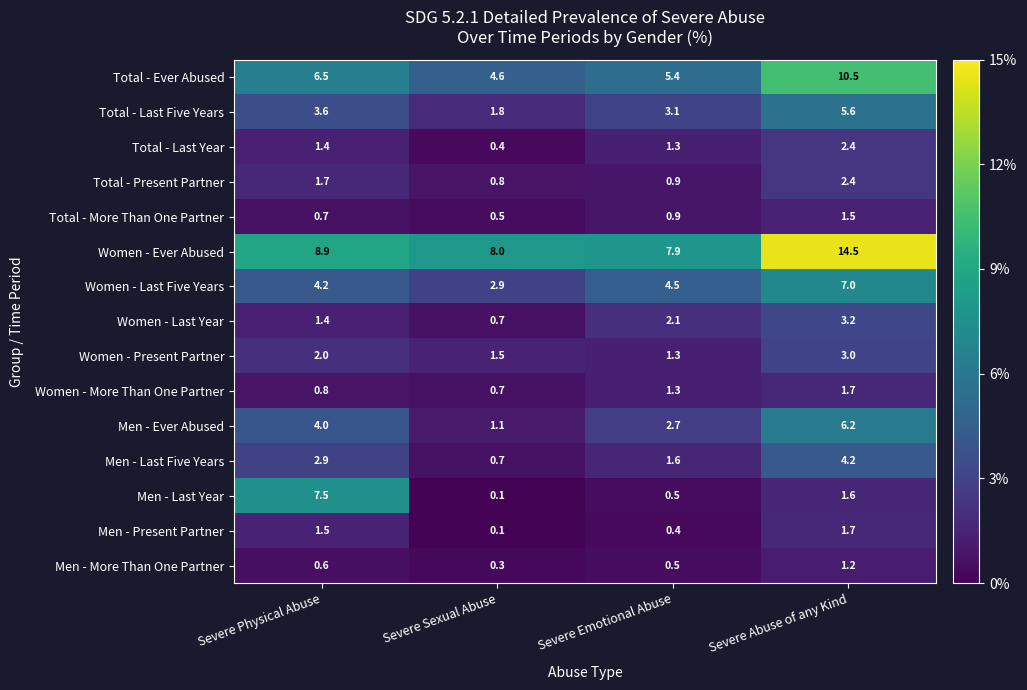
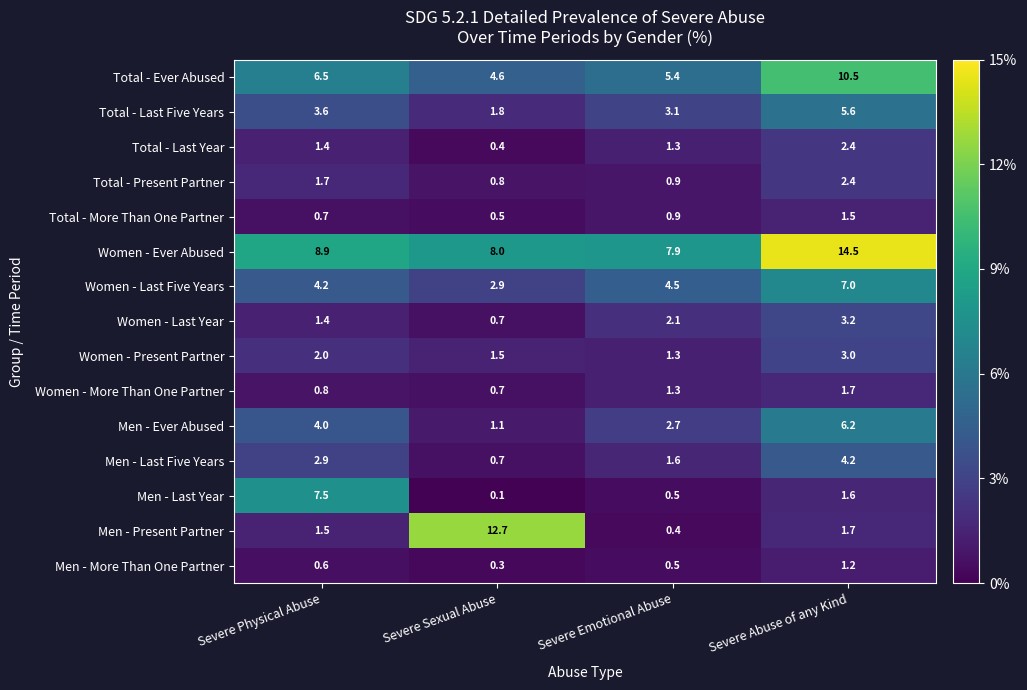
  {
    "Total - Ever Abused": {
      "Severe Physical Abuse": 6.5,
      "Severe Sexual Abuse": 4.6,
      "Severe Emotional Abuse": 5.4,
      "Severe Abuse of any Kind": 10.5
    },
    "Total - Last Five Years": {
      "Severe Physical Abuse": 3.6,
      "Severe Sexual Abuse": 1.8,
      "Severe Emotional Abuse": 3.1,
      "Severe Abuse of any Kind": 5.6
    },
    "Total - Last Year": {
      "Severe Physical Abuse": 1.4,
      "Severe Sexual Abuse": 0.4,
      "Severe Emotional Abuse": 1.3,
      "Severe Abuse of any Kind": 2.4
    },
    "Total - Present Partner": {
      "Severe Physical Abuse": 1.7,
      "Severe Sexual Abuse": 0.8,
      "Severe Emotional Abuse": 0.9,
      "Severe Abuse of any Kind": 2.4
    },
    "Total - More Than One Partner": {
      "Severe Physical Abuse": 0.7,
      "Severe Sexual Abuse": 0.5,
      "Severe Emotional Abuse": 0.9,
      "Severe Abuse of any Kind": 1.5
    },
    "Women - Ever Abused": {
      "Severe Physical Abuse": 8.9,
      "Severe Sexual Abuse": 8.0,
      "Severe Emotional Abuse": 7.9,
      "Severe Abuse of any Kind": 14.5
    },
    "Women - Last Five Years": {
      "Severe Physical Abuse": 4.2,
      "Severe Sexual Abuse": 2.9,
      "Severe Emotional Abuse": 4.5,
      "Severe Abuse of any Kind": 7.0
    },
    "Women - Last Year": {
      "Severe Physical Abuse": 1.4,
      "Severe Sexual Abuse": 0.7,
      "Severe Emotional Abuse": 2.1,
      "Severe Abuse of any Kind": 3.2
    },
    "Women - Present Partner": {
      "Severe Physical Abuse": 2.0,
      "Severe Sexual Abuse": 1.5,
      "Severe Emotional Abuse": 1.3,
      "Severe Abuse of any Kind": 3.0
    },
    "Women - More Than One Partner": {
      "Severe Physical Abuse": 0.8,
      "Severe Sexual Abuse": 0.7,
      "Severe Emotional Abuse": 1.3,
      "Severe Abuse of any Kind": 1.7
    },
    "Men - Ever Abused": {
      "Severe Physical Abuse": 4.0,
      "Severe Sexual Abuse": 1.1,
      "Severe Emotional Abuse": 2.7,
      "Severe Abuse of any Kind": 6.2
    },
    "Men - Last Five Years": {
      "Severe Physical Abuse": 2.9,
      "Severe Sexual Abuse": 0.7,
      "Severe Emotional Abuse": 1.6,
      "Severe Abuse of any Kind": 4.2
    },
    "Men - Last Year": {
      "Severe Physical Abuse": 7.5,
      "Severe Sexual Abuse": 0.1,
      "Severe Emotional Abuse": 0.5,
      "Severe Abuse of any Kind": 1.6
    },
    "Men - Present Partner": {
      "Severe Physical Abuse": 1.5,
-     "Severe Sexual Abuse": 0.1,
+     "Severe Sexual Abuse": 12.7,
      "Severe Emotional Abuse": 0.4,
      "Severe Abuse of any Kind": 1.7
    },
    "Men - More Than One Partner": {
      "Severe Physical Abuse": 0.6,
      "Severe Sexual Abuse": 0.3,
      "Severe Emotional Abuse": 0.5,
      "Severe Abuse of any Kind": 1.2
    }
  }
